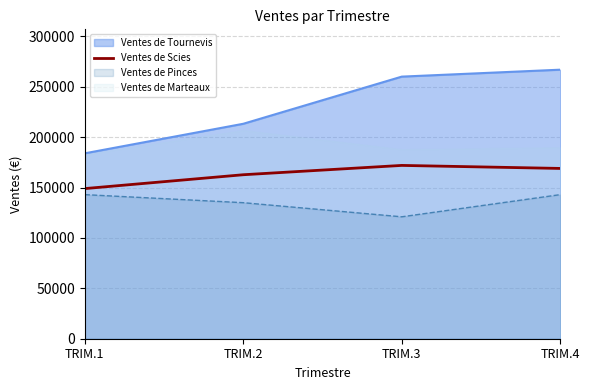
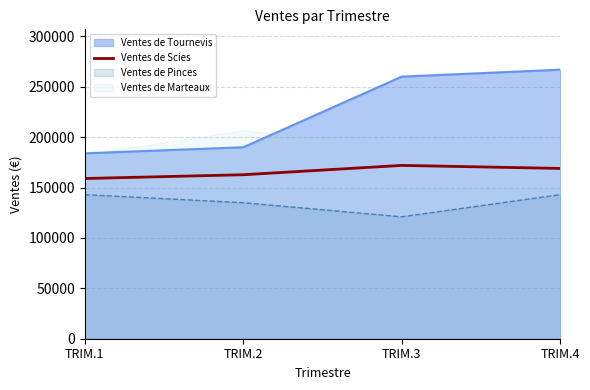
  {
    "Ventes de Tournevis": {
-     "TRIM.2": 213000,
+     "TRIM.2": 190000,
      "TRIM.3": 260000,
      "TRIM.4": 267000
    },
    "Ventes de Scies": {
-     "TRIM.1": 149000,
+     "TRIM.1": 159000,
      "TRIM.2": 163000,
      "TRIM.3": 172000,
      "TRIM.4": 169000
    }
  }
